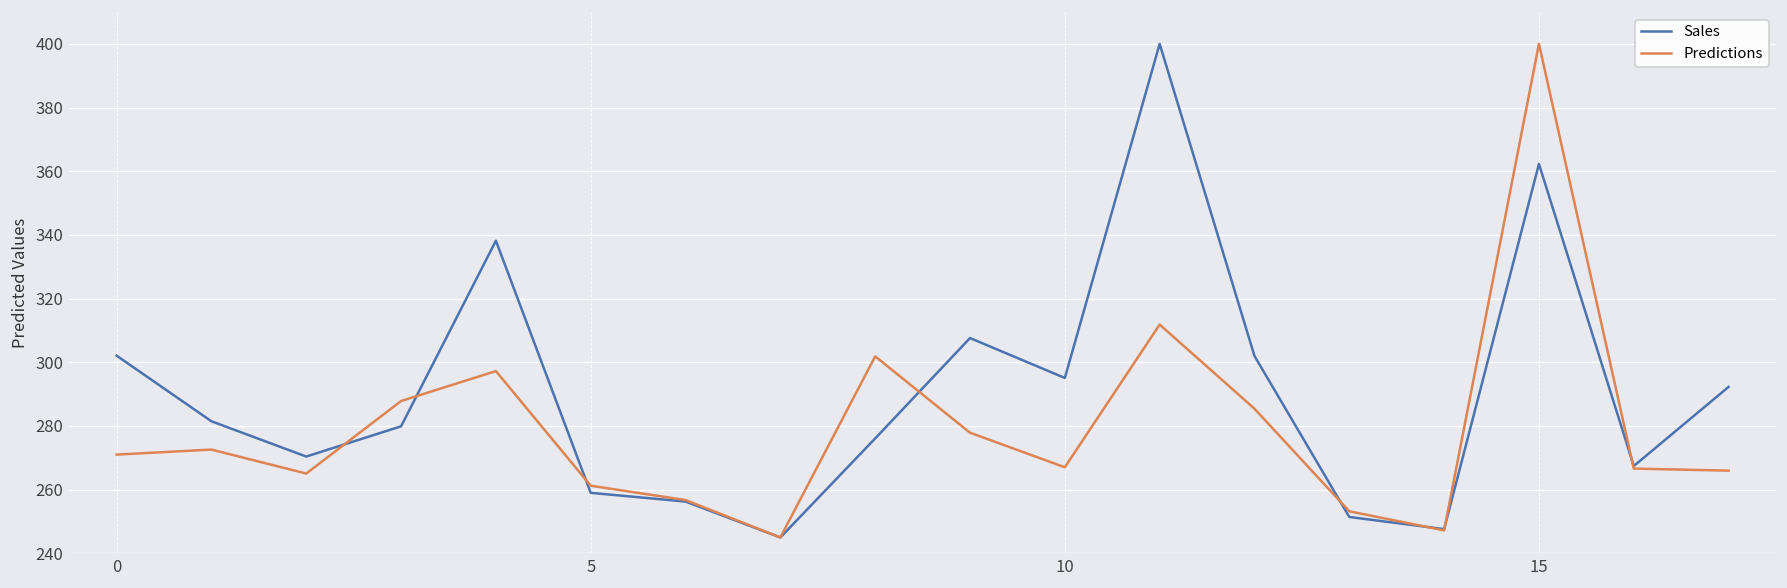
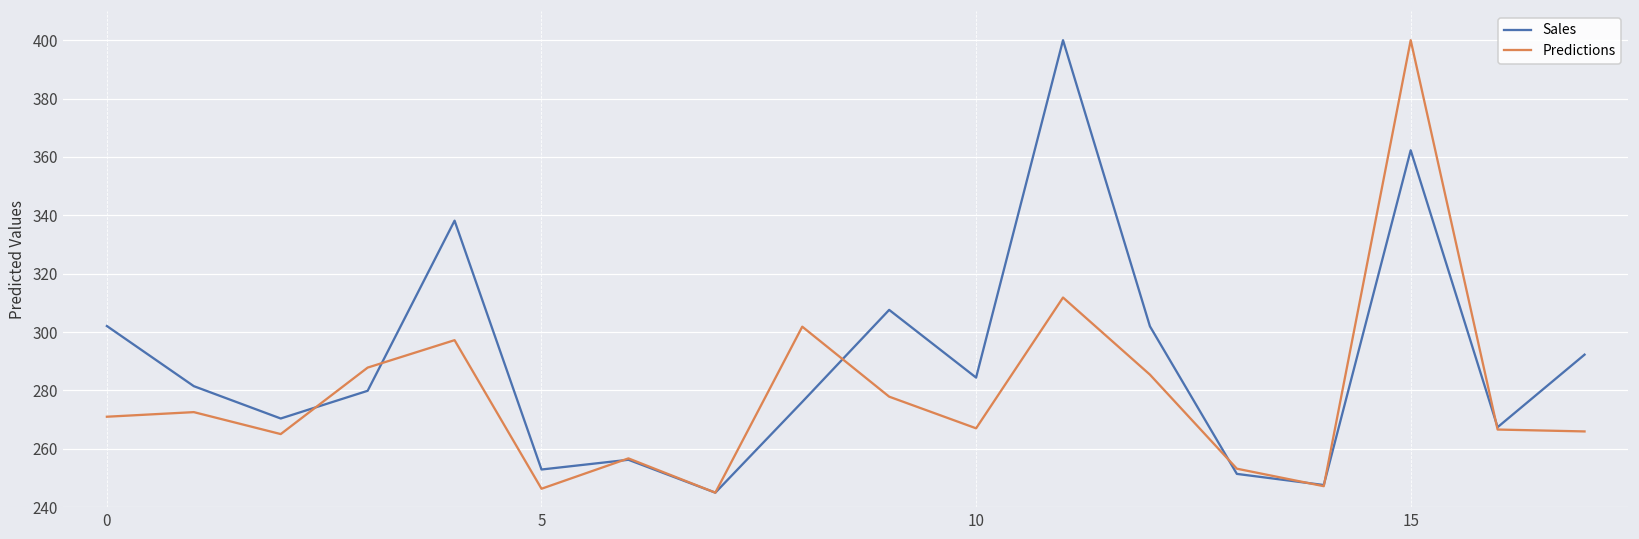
  {
    "Sales": {
      "0": 302,
-     "5": 259,
-     "10": 295,
+     "5": 253,
+     "10": 284,
      "15": 362
    },
    "Predictions": {
      "0": 271,
-     "5": 261,
+     "5": 246,
      "10": 267,
      "15": 400
    }
  }
